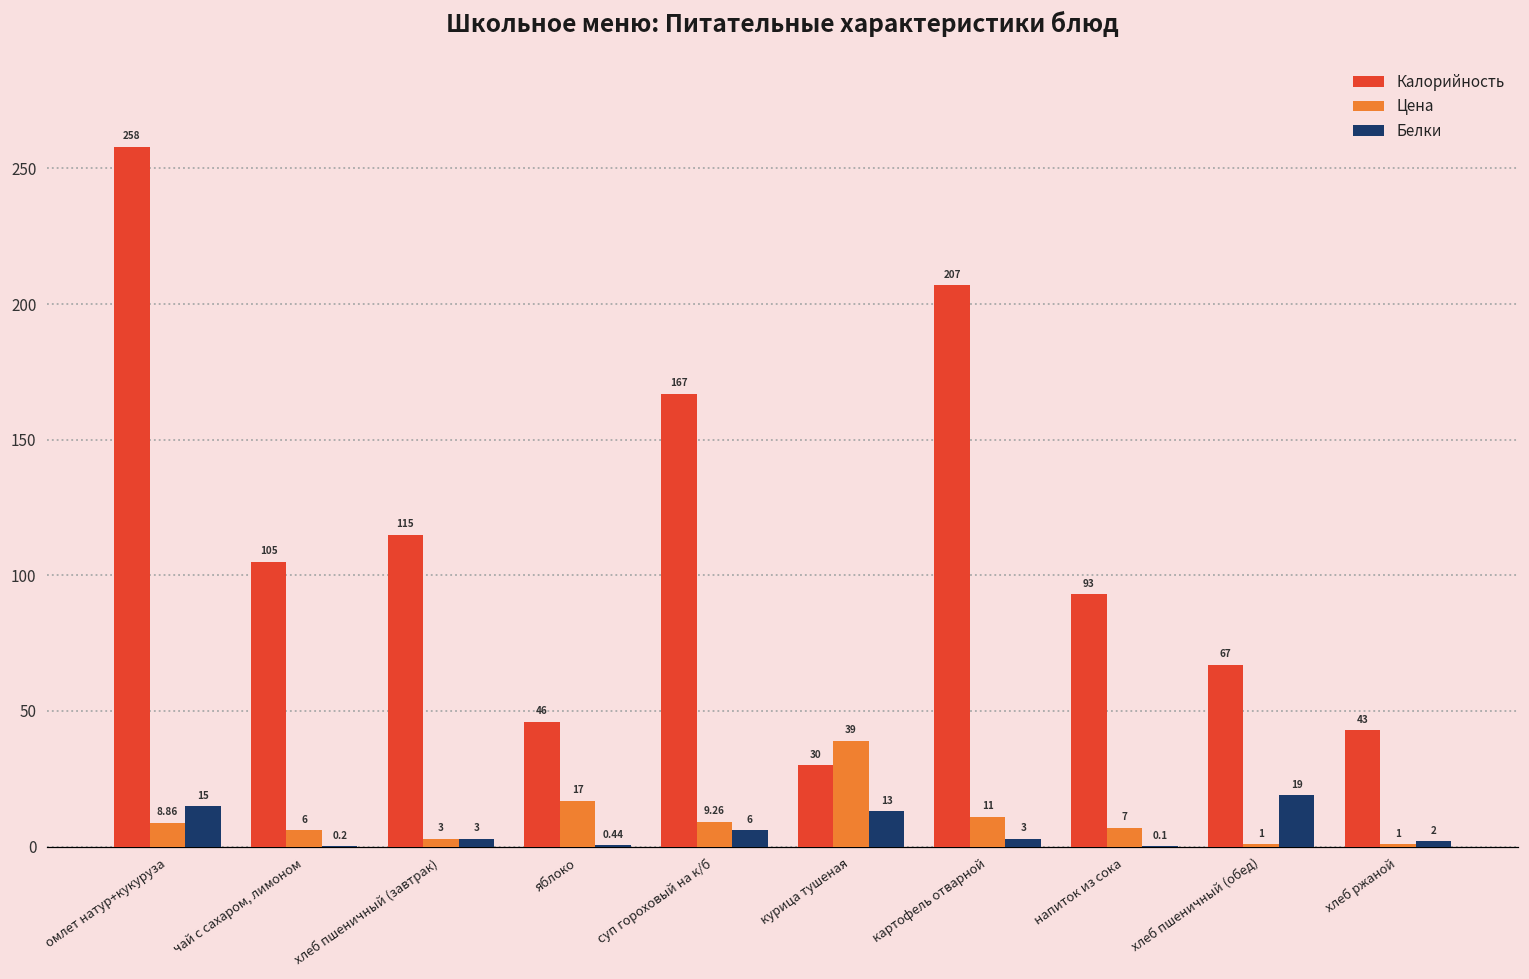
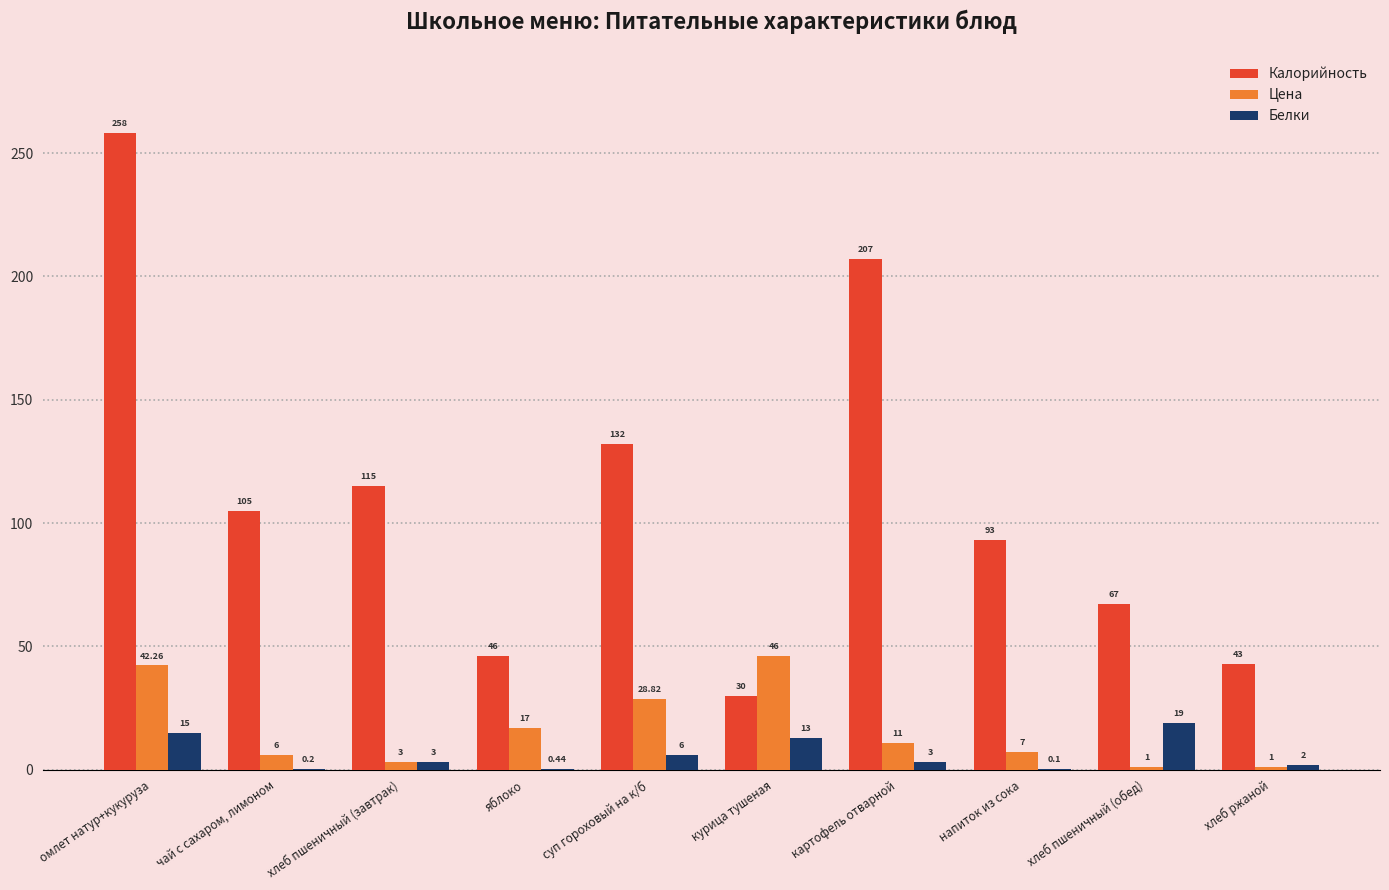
  {
    "Калорийность": {
      "омлет натур+кукуруза": 258,
      "чай с сахаром, лимоном": 105,
      "хлеб пшеничный (завтрак)": 115,
      "яблоко": 46,
-     "суп гороховый на к/б": 167,
+     "суп гороховый на к/б": 132,
      "курица тушеная": 30,
      "картофель отварной": 207,
      "напиток из сока": 93,
      "хлеб пшеничный (обед)": 67,
      "хлеб ржаной": 43
    },
    "Цена": {
-     "омлет натур+кукуруза": 8.86,
+     "омлет натур+кукуруза": 42.26,
      "чай с сахаром, лимоном": 6,
      "хлеб пшеничный (завтрак)": 3,
      "яблоко": 17,
-     "суп гороховый на к/б": 9.26,
-     "курица тушеная": 39,
+     "суп гороховый на к/б": 28.82,
+     "курица тушеная": 46,
      "картофель отварной": 11,
      "напиток из сока": 7,
      "хлеб пшеничный (обед)": 1,
      "хлеб ржаной": 1
    },
    "Белки": {
      "омлет натур+кукуруза": 15,
      "чай с сахаром, лимоном": 0.2,
      "хлеб пшеничный (завтрак)": 3,
      "яблоко": 0.44,
      "суп гороховый на к/б": 6,
      "курица тушеная": 13,
      "картофель отварной": 3,
      "напиток из сока": 0.1,
      "хлеб пшеничный (обед)": 19,
      "хлеб ржаной": 2
    }
  }
